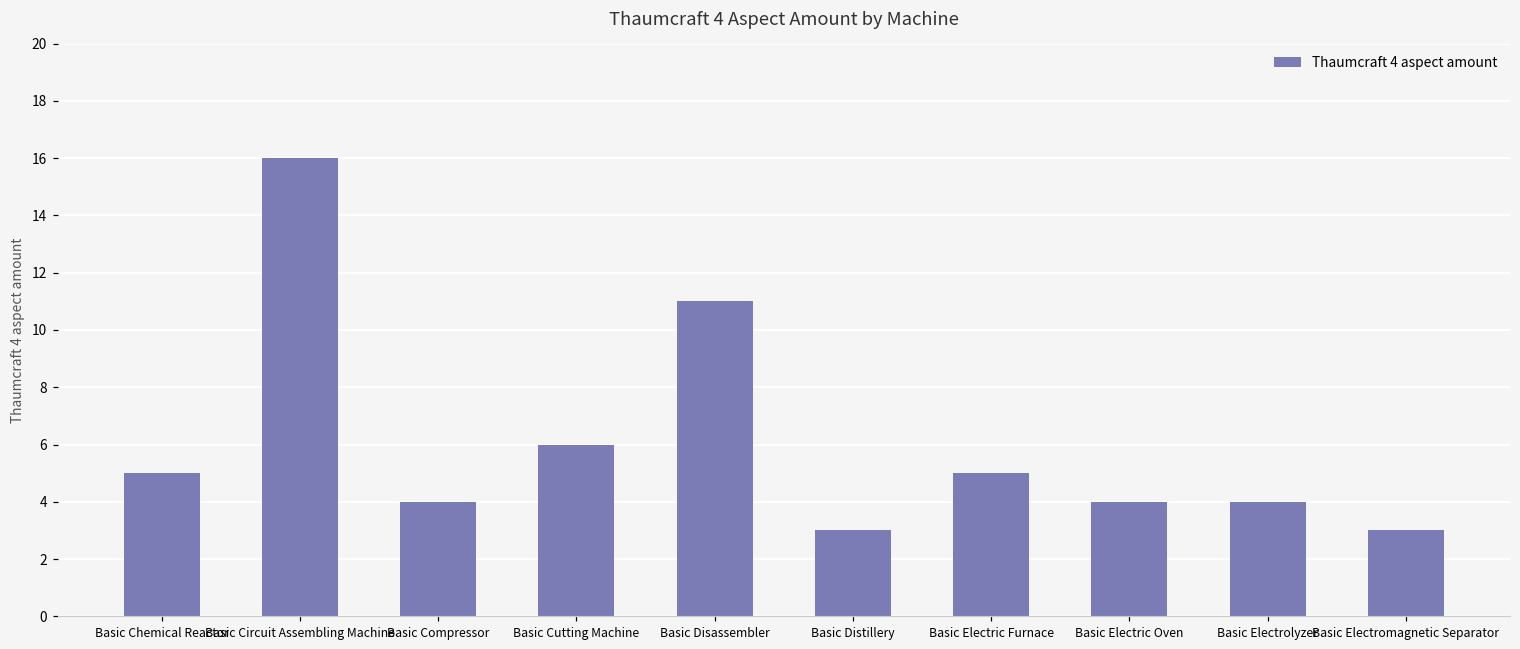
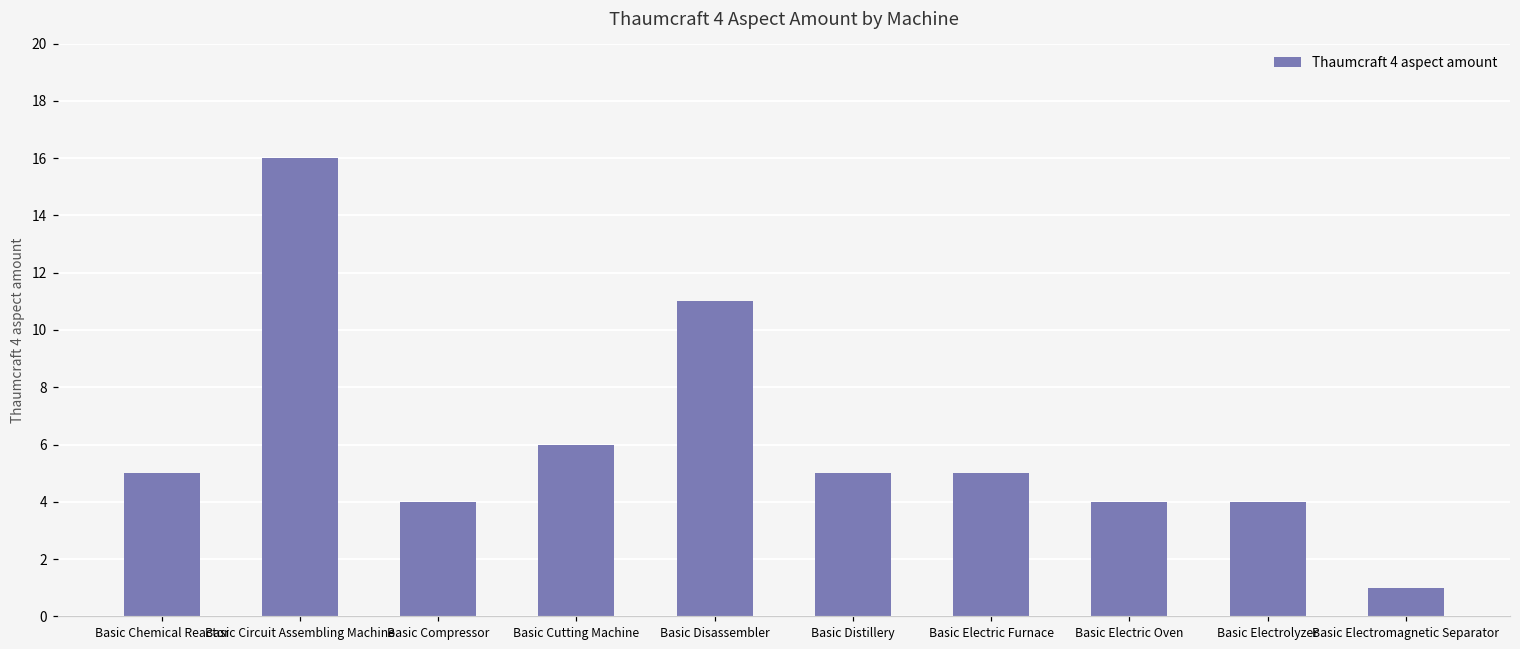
  {
    "Basic Circuit Assembling Machine": 16,
    "Basic Compressor": 4,
    "Basic Cutting Machine": 6,
    "Basic Disassembler": 11,
-   "Basic Distillery": 3,
+   "Basic Distillery": 5,
    "Basic Electric Furnace": 5,
    "Basic Electric Oven": 4,
    "Basic Electrolyzer": 4,
-   "Basic Electromagnetic Separator": 3
+   "Basic Electromagnetic Separator": 1
  }
